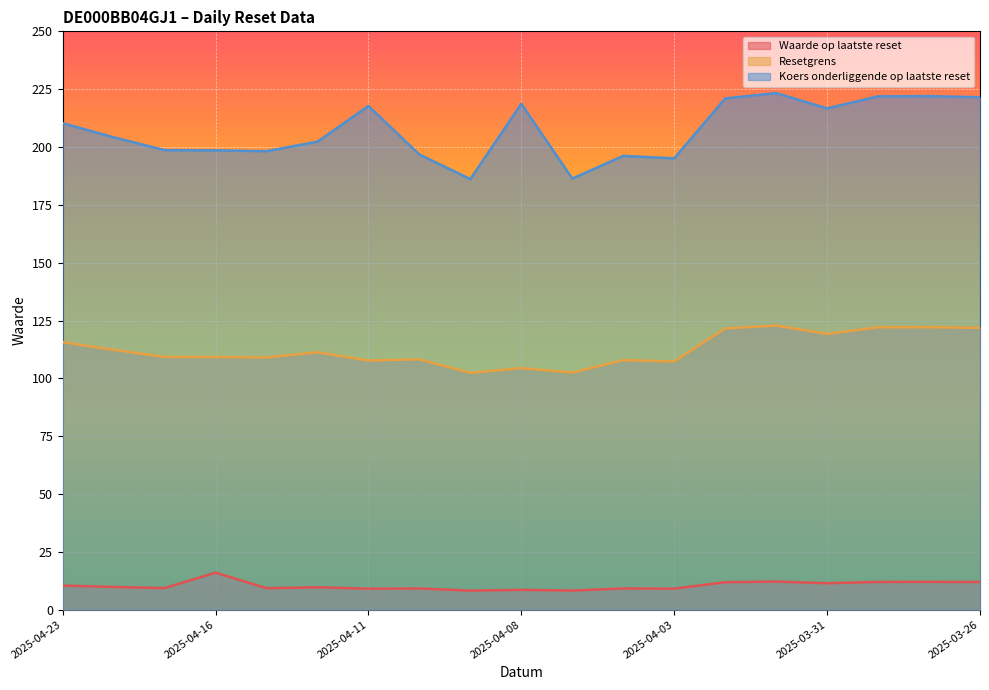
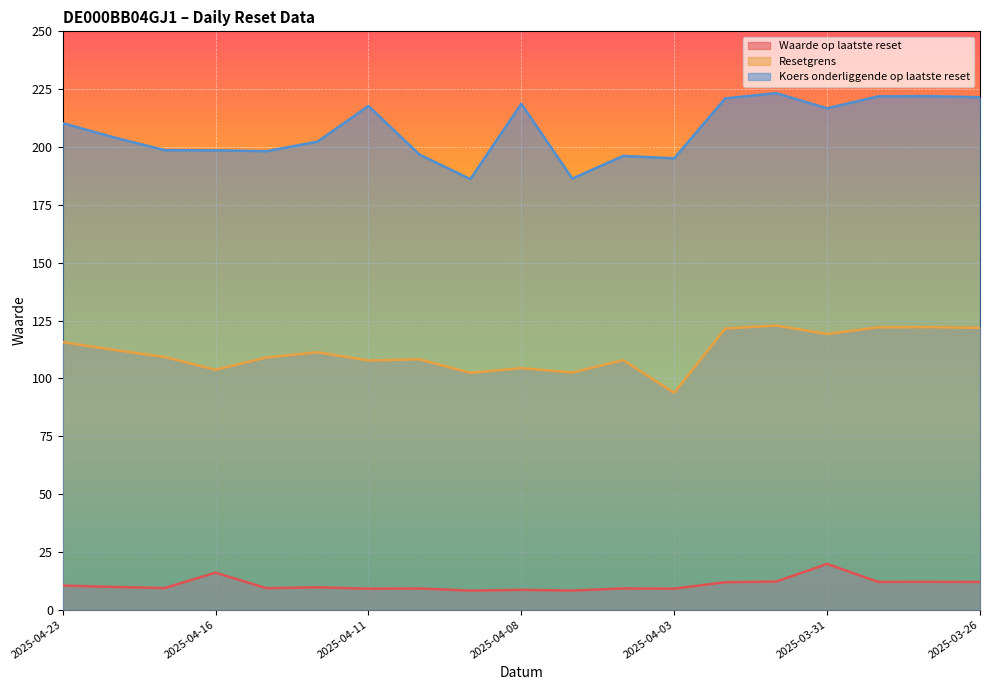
  {
    "Waarde op laatste reset": {
      "2025-04-23": 10,
      "2025-04-16": 16,
      "2025-04-11": 9,
      "2025-04-08": 9,
      "2025-04-03": 9,
-     "2025-03-31": 11,
+     "2025-03-31": 20,
      "2025-03-26": 12
    },
    "Resetgrens": {
      "2025-04-23": 116,
-     "2025-04-16": 109,
+     "2025-04-16": 104,
      "2025-04-11": 108,
      "2025-04-08": 104,
-     "2025-04-03": 107,
+     "2025-04-03": 94,
      "2025-03-31": 119,
      "2025-03-26": 122
    },
    "Koers onderliggende op laatste reset": {
      "2025-04-23": 210,
      "2025-04-16": 199,
      "2025-04-11": 218,
      "2025-04-08": 219,
      "2025-04-03": 195,
      "2025-03-31": 217,
      "2025-03-26": 222
    }
  }
